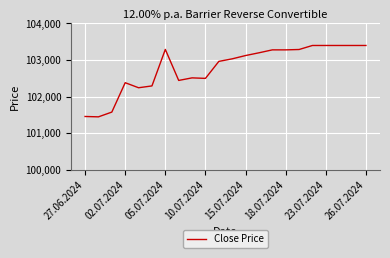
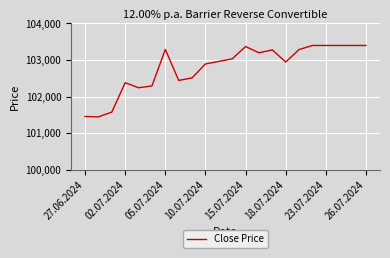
  {
    "27.06.2024": "101,500",
    "02.07.2024": "102,400",
    "05.07.2024": "103,300",
-   "10.07.2024": "102,500",
-   "15.07.2024": "103,100",
-   "18.07.2024": "103,300",
+   "10.07.2024": "102,900",
+   "15.07.2024": "103,400",
+   "18.07.2024": "102,900",
    "23.07.2024": "103,400",
    "26.07.2024": "103,400"
  }
